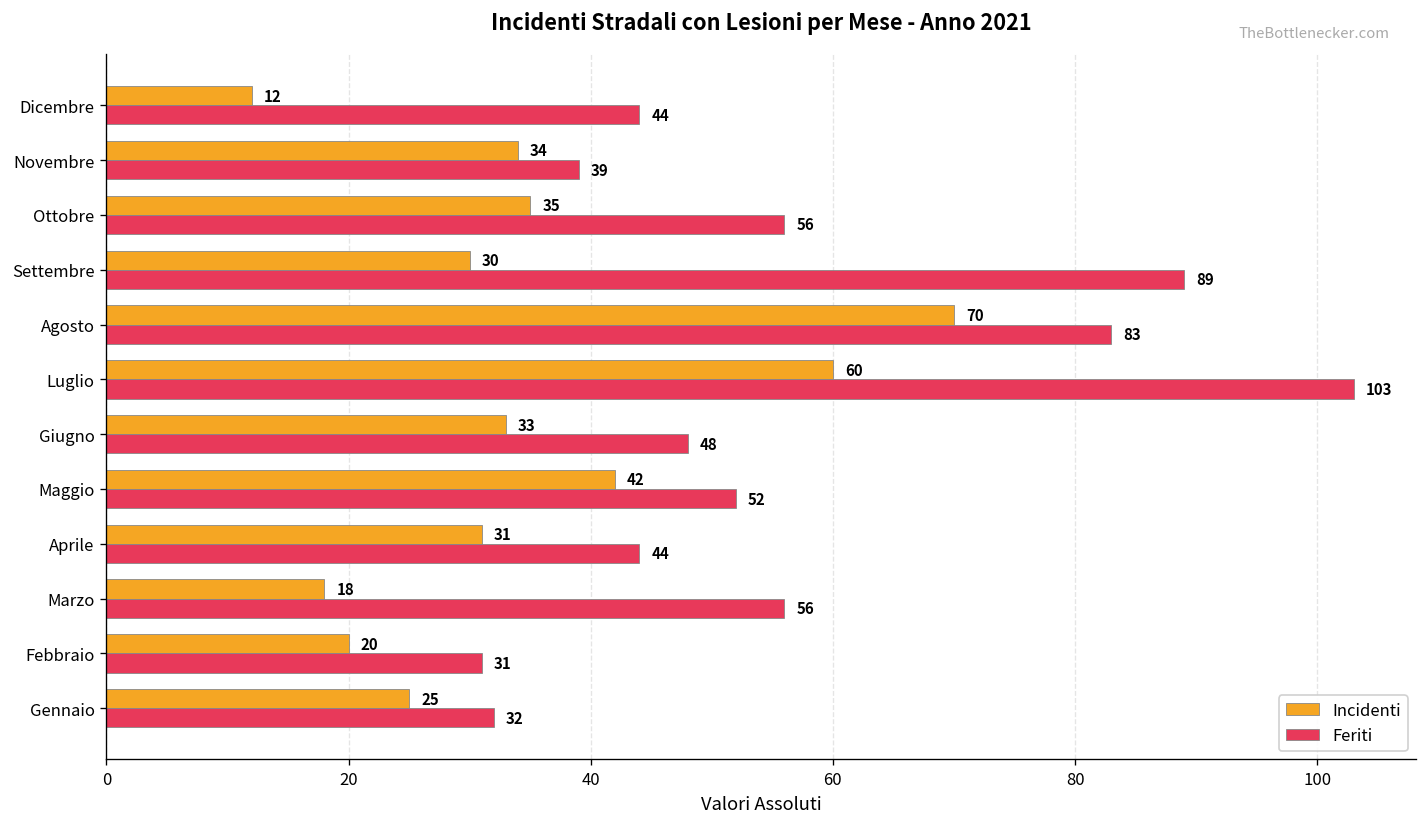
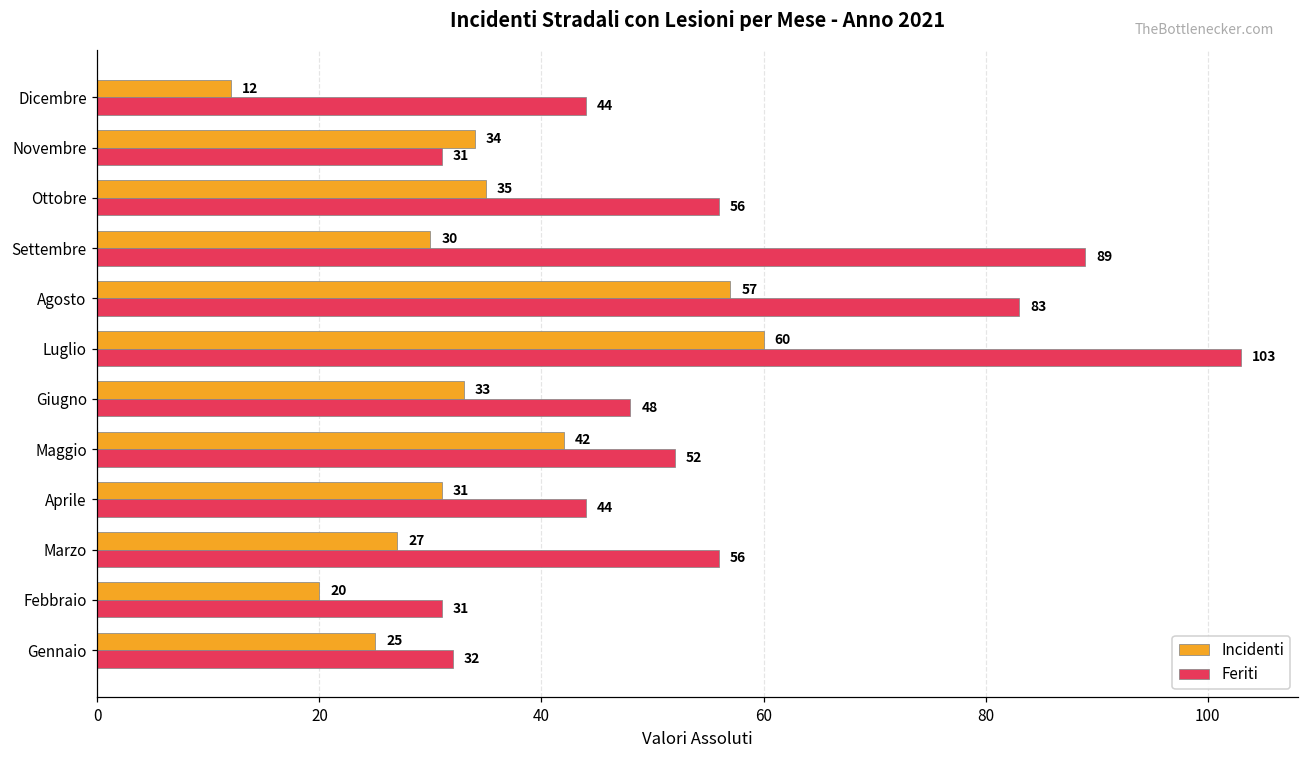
  {
    "Incidenti": {
      "Dicembre": 12,
      "Novembre": 34,
      "Ottobre": 35,
      "Settembre": 30,
-     "Agosto": 70,
+     "Agosto": 57,
      "Luglio": 60,
      "Giugno": 33,
      "Maggio": 42,
      "Aprile": 31,
-     "Marzo": 18,
+     "Marzo": 27,
      "Febbraio": 20,
      "Gennaio": 25
    },
    "Feriti": {
      "Dicembre": 44,
-     "Novembre": 39,
+     "Novembre": 31,
      "Ottobre": 56,
      "Settembre": 89,
      "Agosto": 83,
      "Luglio": 103,
      "Giugno": 48,
      "Maggio": 52,
      "Aprile": 44,
      "Marzo": 56,
      "Febbraio": 31,
      "Gennaio": 32
    }
  }
